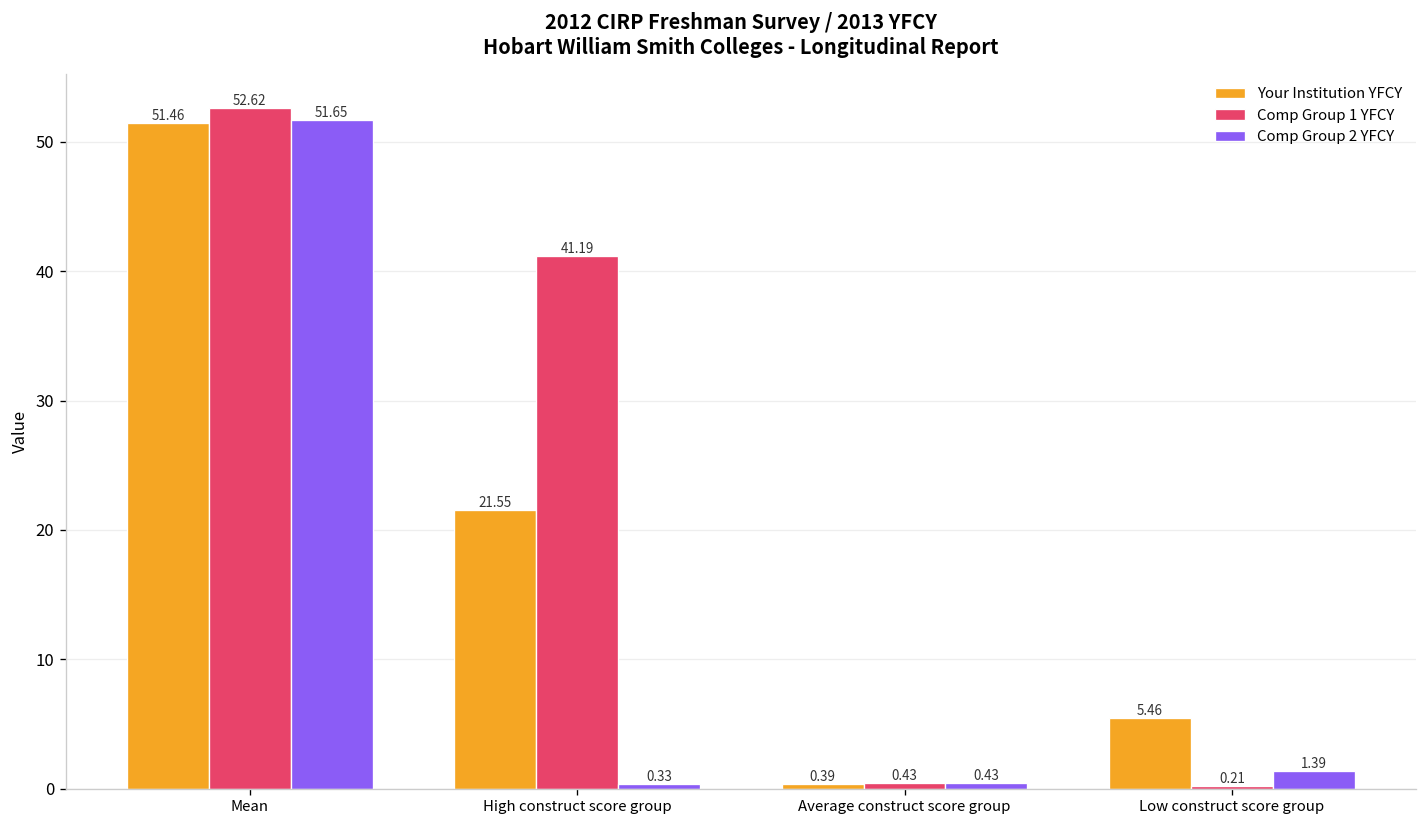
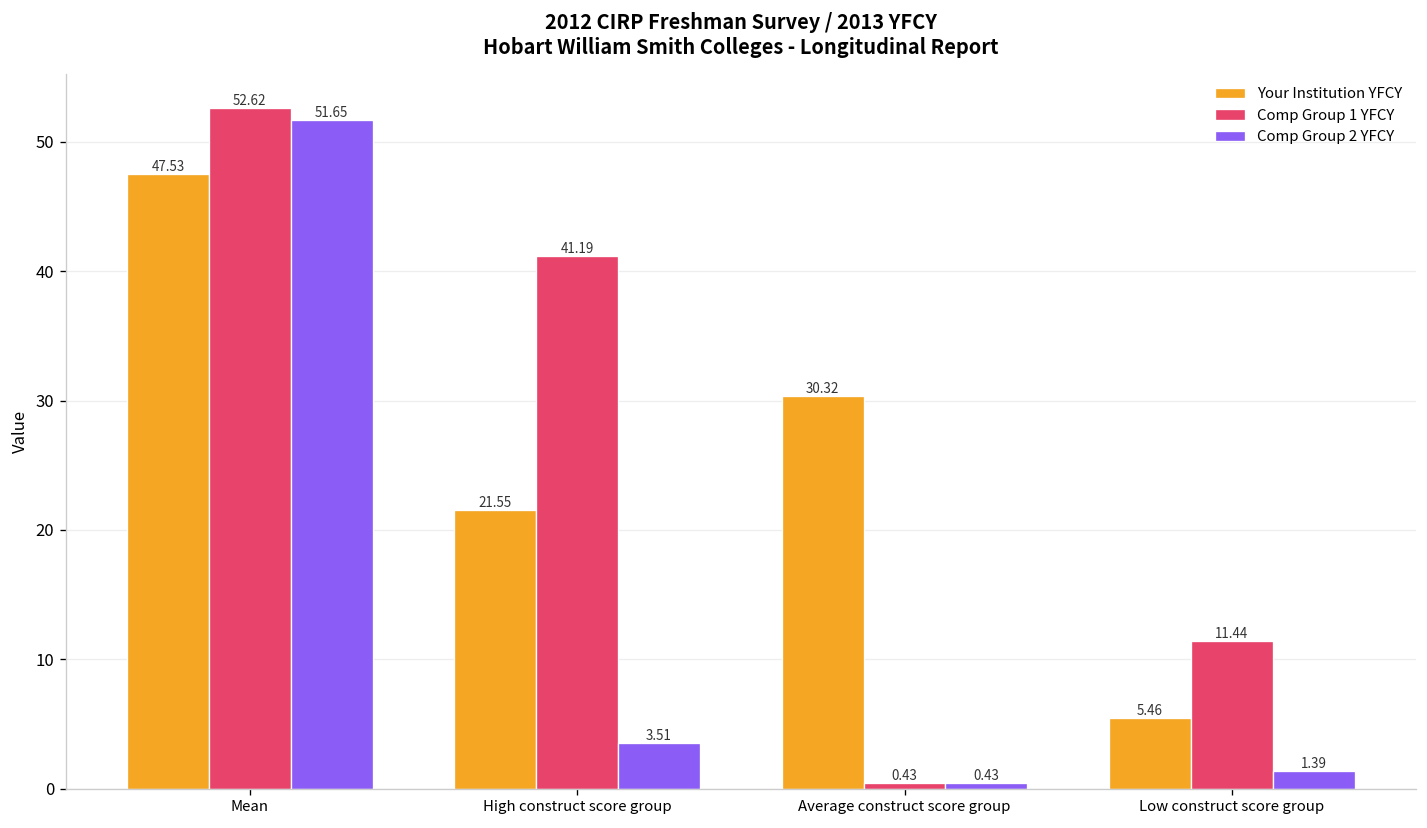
  {
    "Your Institution YFCY": {
-     "Mean": 51.46,
+     "Mean": 47.53,
      "High construct score group": 21.55,
-     "Average construct score group": 0.39,
+     "Average construct score group": 30.32,
      "Low construct score group": 5.46
    },
    "Comp Group 1 YFCY": {
      "Mean": 52.62,
      "High construct score group": 41.19,
      "Average construct score group": 0.43,
-     "Low construct score group": 0.21
+     "Low construct score group": 11.44
    },
    "Comp Group 2 YFCY": {
      "Mean": 51.65,
-     "High construct score group": 0.33,
+     "High construct score group": 3.51,
      "Average construct score group": 0.43,
      "Low construct score group": 1.39
    }
  }
